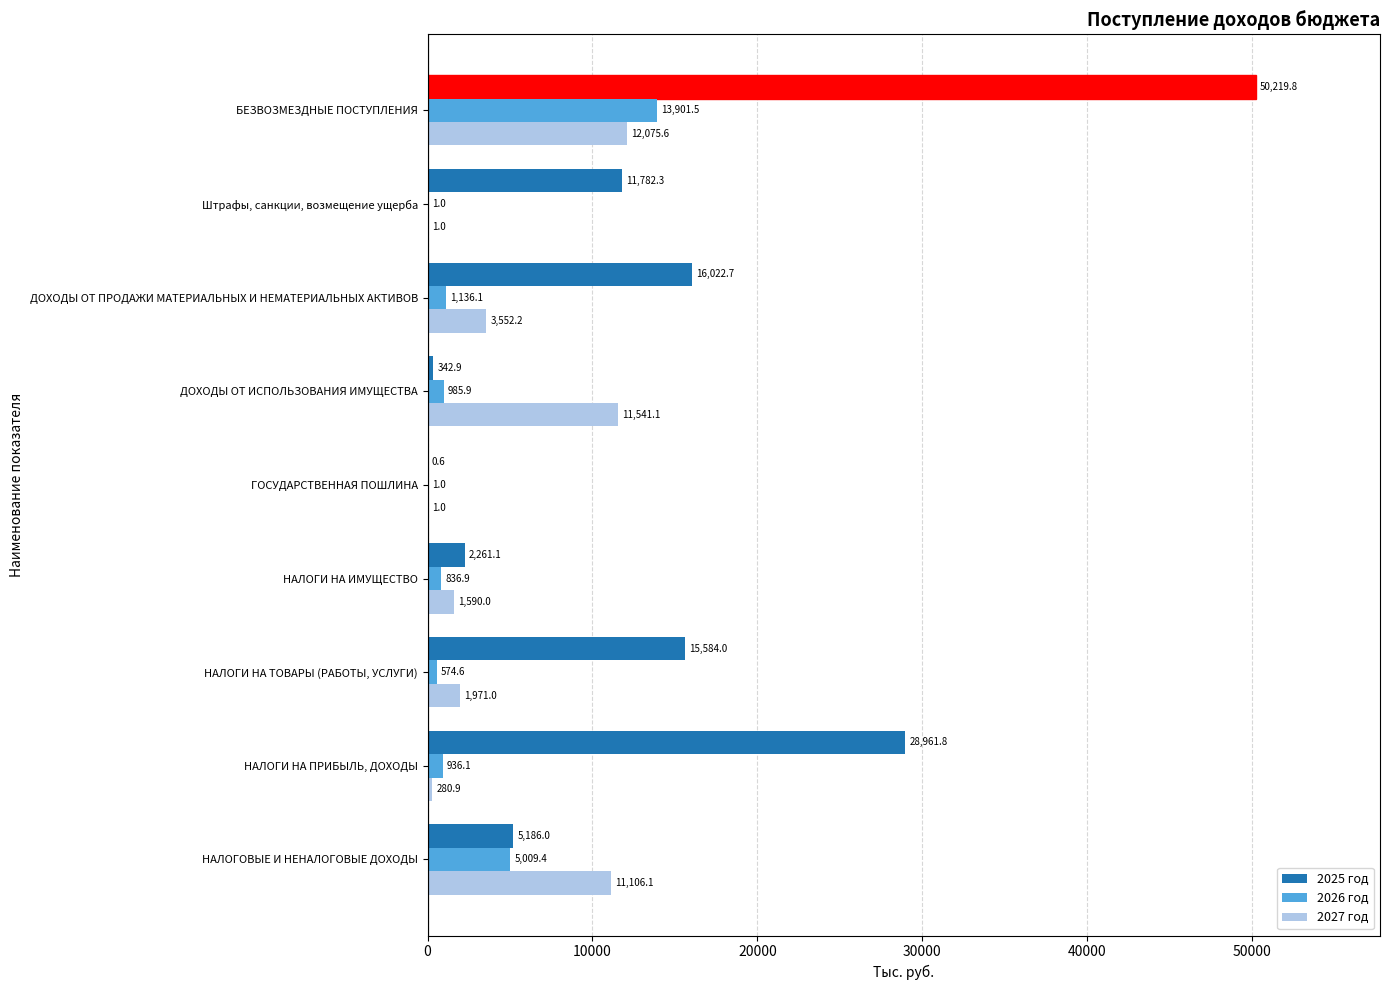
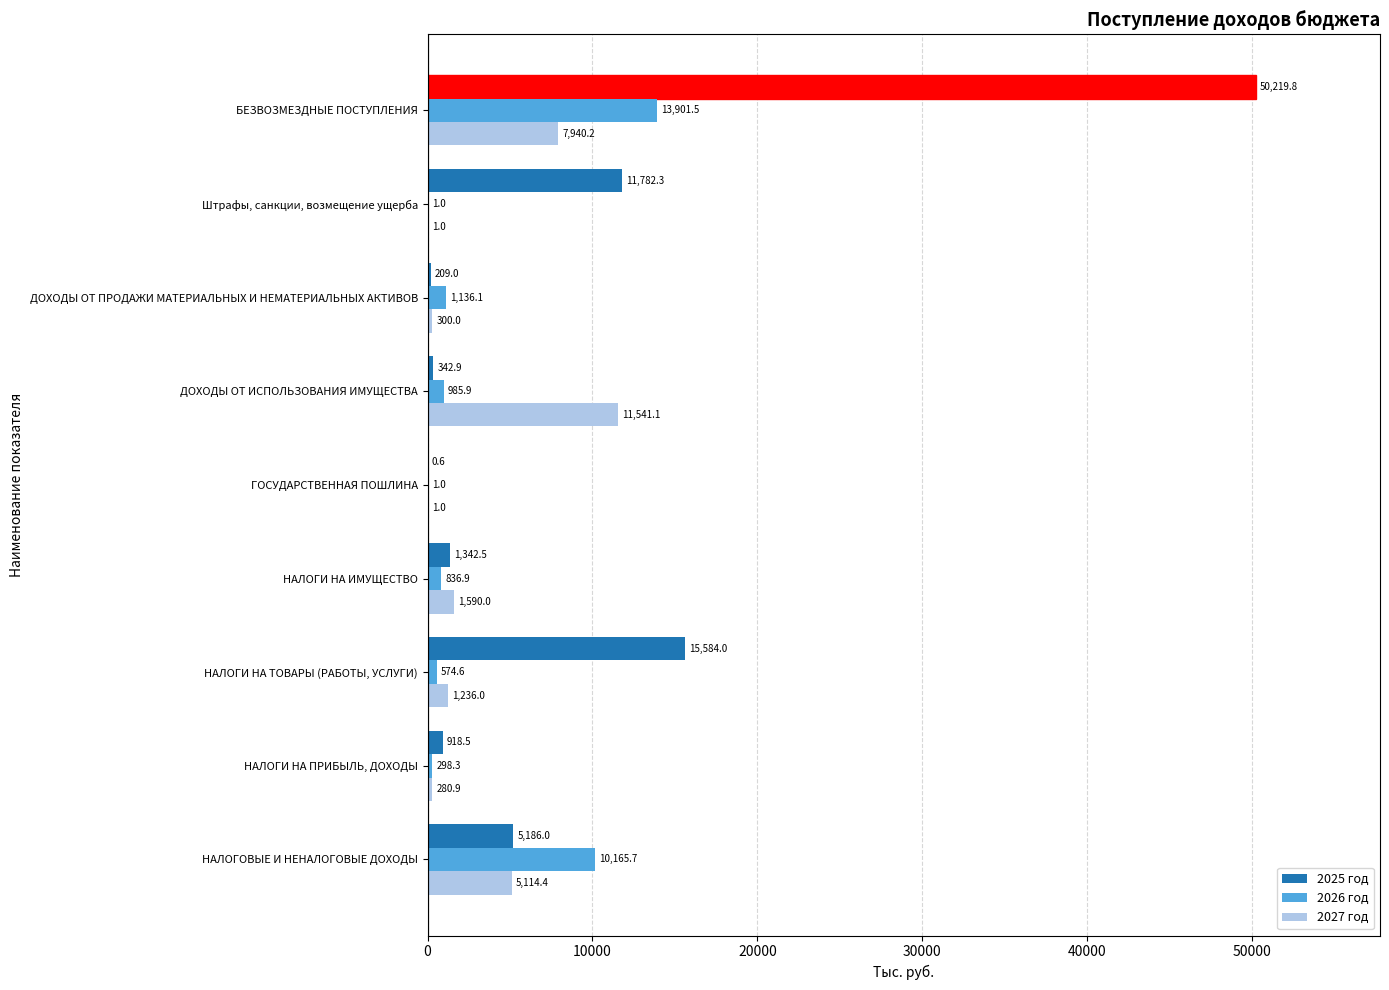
  {
    "2025 год": {
      "БЕЗВОЗМЕЗДНЫЕ ПОСТУПЛЕНИЯ": "50,219.8",
      "Штрафы, санкции, возмещение ущерба": "11,782.3",
-     "ДОХОДЫ ОТ ПРОДАЖИ МАТЕРИАЛЬНЫХ И НЕМАТЕРИАЛЬНЫХ АКТИВОВ": "16,022.7",
+     "ДОХОДЫ ОТ ПРОДАЖИ МАТЕРИАЛЬНЫХ И НЕМАТЕРИАЛЬНЫХ АКТИВОВ": "209.0",
      "ДОХОДЫ ОТ ИСПОЛЬЗОВАНИЯ ИМУЩЕСТВА": "342.9",
      "ГОСУДАРСТВЕННАЯ ПОШЛИНА": "0.6",
-     "НАЛОГИ НА ИМУЩЕСТВО": "2,261.1",
+     "НАЛОГИ НА ИМУЩЕСТВО": "1,342.5",
      "НАЛОГИ НА ТОВАРЫ (РАБОТЫ, УСЛУГИ)": "15,584.0",
-     "НАЛОГИ НА ПРИБЫЛЬ, ДОХОДЫ": "28,961.8",
+     "НАЛОГИ НА ПРИБЫЛЬ, ДОХОДЫ": "918.5",
      "НАЛОГОВЫЕ И НЕНАЛОГОВЫЕ ДОХОДЫ": "5,186.0"
    },
    "2026 год": {
      "БЕЗВОЗМЕЗДНЫЕ ПОСТУПЛЕНИЯ": "13,901.5",
      "Штрафы, санкции, возмещение ущерба": "1.0",
      "ДОХОДЫ ОТ ПРОДАЖИ МАТЕРИАЛЬНЫХ И НЕМАТЕРИАЛЬНЫХ АКТИВОВ": "1,136.1",
      "ДОХОДЫ ОТ ИСПОЛЬЗОВАНИЯ ИМУЩЕСТВА": "985.9",
      "ГОСУДАРСТВЕННАЯ ПОШЛИНА": "1.0",
      "НАЛОГИ НА ИМУЩЕСТВО": "836.9",
      "НАЛОГИ НА ТОВАРЫ (РАБОТЫ, УСЛУГИ)": "574.6",
-     "НАЛОГИ НА ПРИБЫЛЬ, ДОХОДЫ": "936.1",
-     "НАЛОГОВЫЕ И НЕНАЛОГОВЫЕ ДОХОДЫ": "5,009.4"
+     "НАЛОГИ НА ПРИБЫЛЬ, ДОХОДЫ": "298.3",
+     "НАЛОГОВЫЕ И НЕНАЛОГОВЫЕ ДОХОДЫ": "10,165.7"
    },
    "2027 год": {
-     "БЕЗВОЗМЕЗДНЫЕ ПОСТУПЛЕНИЯ": "12,075.6",
+     "БЕЗВОЗМЕЗДНЫЕ ПОСТУПЛЕНИЯ": "7,940.2",
      "Штрафы, санкции, возмещение ущерба": "1.0",
-     "ДОХОДЫ ОТ ПРОДАЖИ МАТЕРИАЛЬНЫХ И НЕМАТЕРИАЛЬНЫХ АКТИВОВ": "3,552.2",
+     "ДОХОДЫ ОТ ПРОДАЖИ МАТЕРИАЛЬНЫХ И НЕМАТЕРИАЛЬНЫХ АКТИВОВ": "300.0",
      "ДОХОДЫ ОТ ИСПОЛЬЗОВАНИЯ ИМУЩЕСТВА": "11,541.1",
      "ГОСУДАРСТВЕННАЯ ПОШЛИНА": "1.0",
      "НАЛОГИ НА ИМУЩЕСТВО": "1,590.0",
-     "НАЛОГИ НА ТОВАРЫ (РАБОТЫ, УСЛУГИ)": "1,971.0",
+     "НАЛОГИ НА ТОВАРЫ (РАБОТЫ, УСЛУГИ)": "1,236.0",
      "НАЛОГИ НА ПРИБЫЛЬ, ДОХОДЫ": "280.9",
-     "НАЛОГОВЫЕ И НЕНАЛОГОВЫЕ ДОХОДЫ": "11,106.1"
+     "НАЛОГОВЫЕ И НЕНАЛОГОВЫЕ ДОХОДЫ": "5,114.4"
    }
  }
